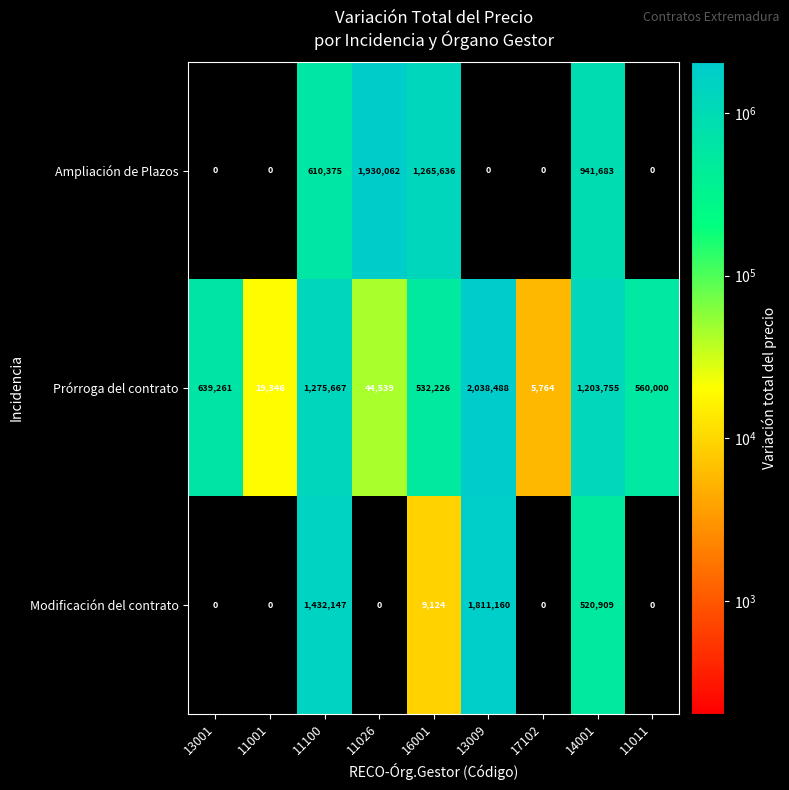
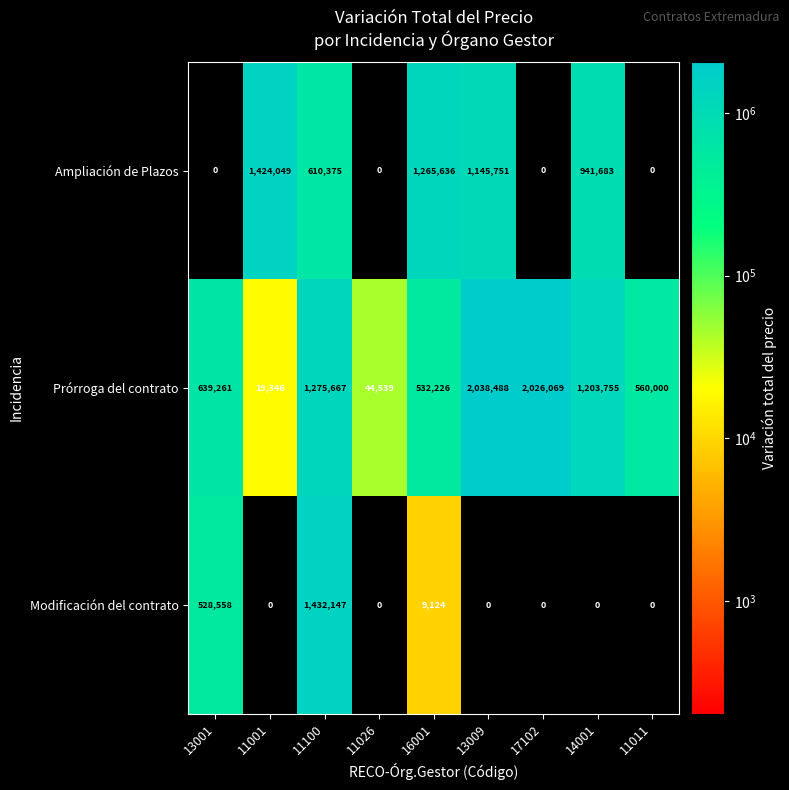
  {
    "Ampliación de Plazos": {
      "13001": "0",
-     "11001": "0",
+     "11001": "1,424,049",
      "11100": "610,375",
-     "11026": "1,930,062",
+     "11026": "0",
      "16001": "1,265,636",
-     "13009": "0",
+     "13009": "1,145,751",
      "17102": "0",
      "14001": "941,683",
      "11011": "0"
    },
    "Prórroga del contrato": {
      "13001": "639,261",
      "11001": "19,346",
      "11100": "1,275,667",
      "11026": "44,539",
      "16001": "532,226",
      "13009": "2,038,488",
-     "17102": "5,764",
+     "17102": "2,026,069",
      "14001": "1,203,755",
      "11011": "560,000"
    },
    "Modificación del contrato": {
-     "13001": "0",
+     "13001": "528,558",
      "11001": "0",
      "11100": "1,432,147",
      "11026": "0",
      "16001": "9,124",
-     "13009": "1,811,160",
+     "13009": "0",
      "17102": "0",
-     "14001": "520,909",
+     "14001": "0",
      "11011": "0"
    }
  }
